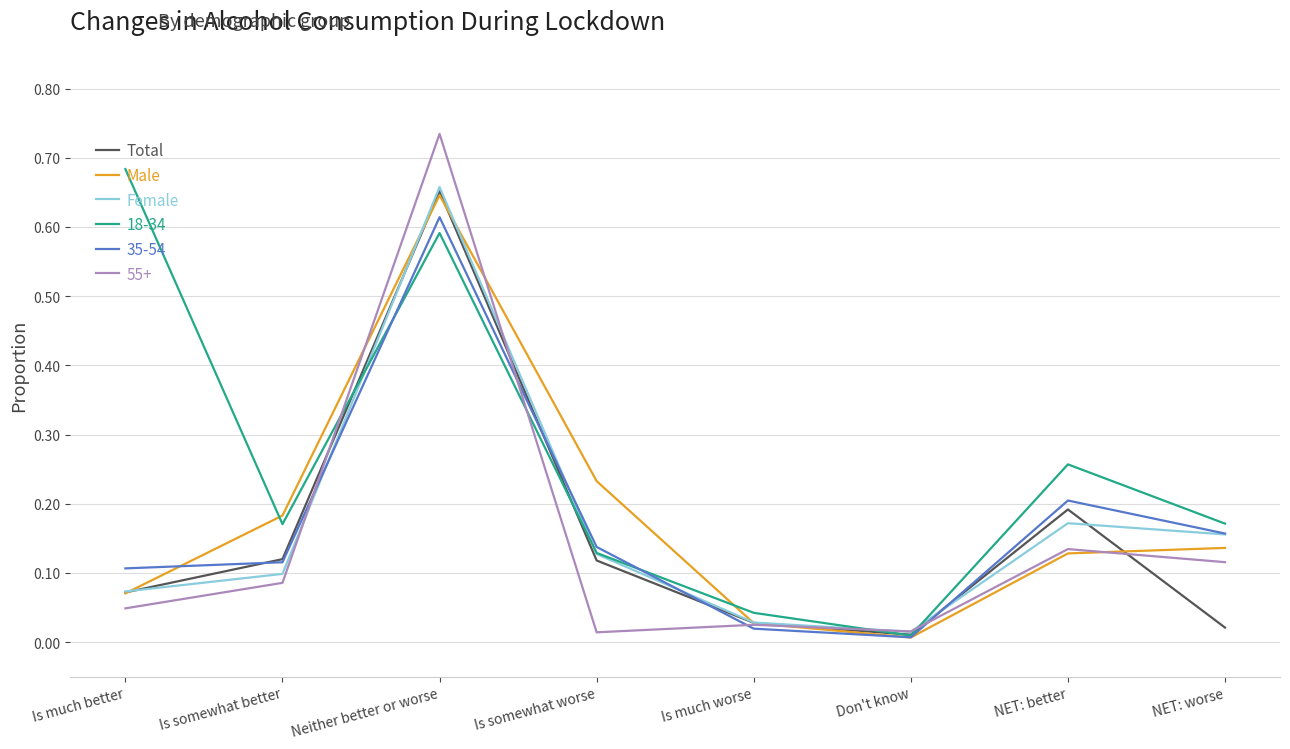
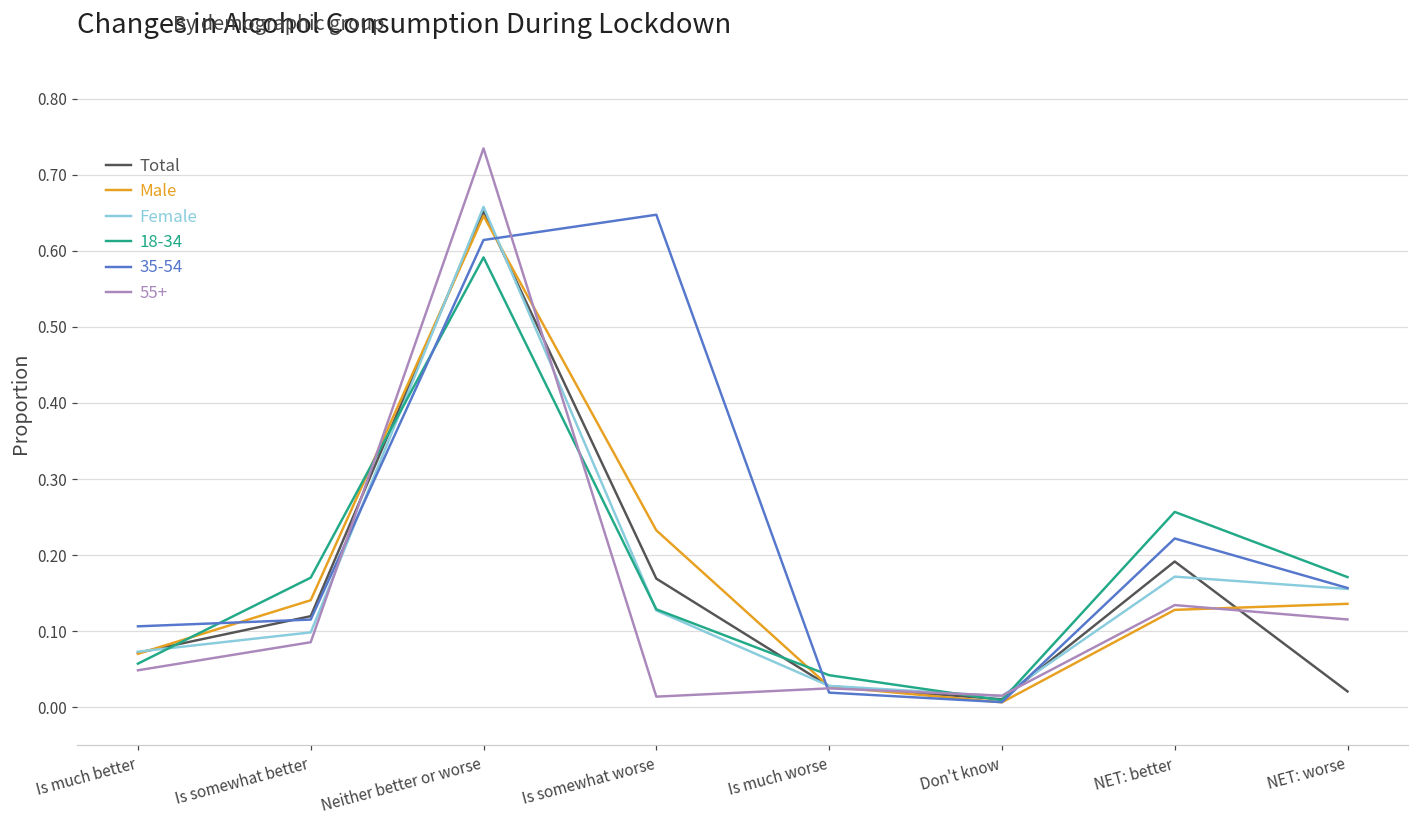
  {
    "Total": {
      "Is somewhat better": 0.12,
      "Neither better or worse": 0.65,
-     "Is somewhat worse": 0.12,
+     "Is somewhat worse": 0.17,
      "NET: better": 0.19,
      "NET: worse": 0.02
    },
    "Male": {
-     "Is somewhat better": 0.18,
+     "Is somewhat better": 0.14,
      "Neither better or worse": 0.65,
      "Is somewhat worse": 0.23,
      "NET: better": 0.13,
      "NET: worse": 0.14
    },
    "Female": {
      "Is somewhat better": 0.10,
      "Neither better or worse": 0.66,
      "NET: better": 0.17
    },
    "18-34": {
-     "Is much better": 0.68,
+     "Is much better": 0.06,
      "Is somewhat better": 0.17,
      "Neither better or worse": 0.59,
      "Is much worse": 0.04,
      "NET: better": 0.26,
      "NET: worse": 0.17
    },
    "35-54": {
      "Is much better": 0.11,
      "Is somewhat better": 0.12,
      "Neither better or worse": 0.61,
-     "Is somewhat worse": 0.14,
+     "Is somewhat worse": 0.65,
      "Is much worse": 0.02,
-     "NET: better": 0.20
+     "NET: better": 0.22
    },
    "55+": {
      "Is much better": 0.05,
      "Is somewhat better": 0.09,
      "Neither better or worse": 0.73,
      "Is somewhat worse": 0.01,
      "NET: better": 0.13,
      "NET: worse": 0.12
    }
  }
